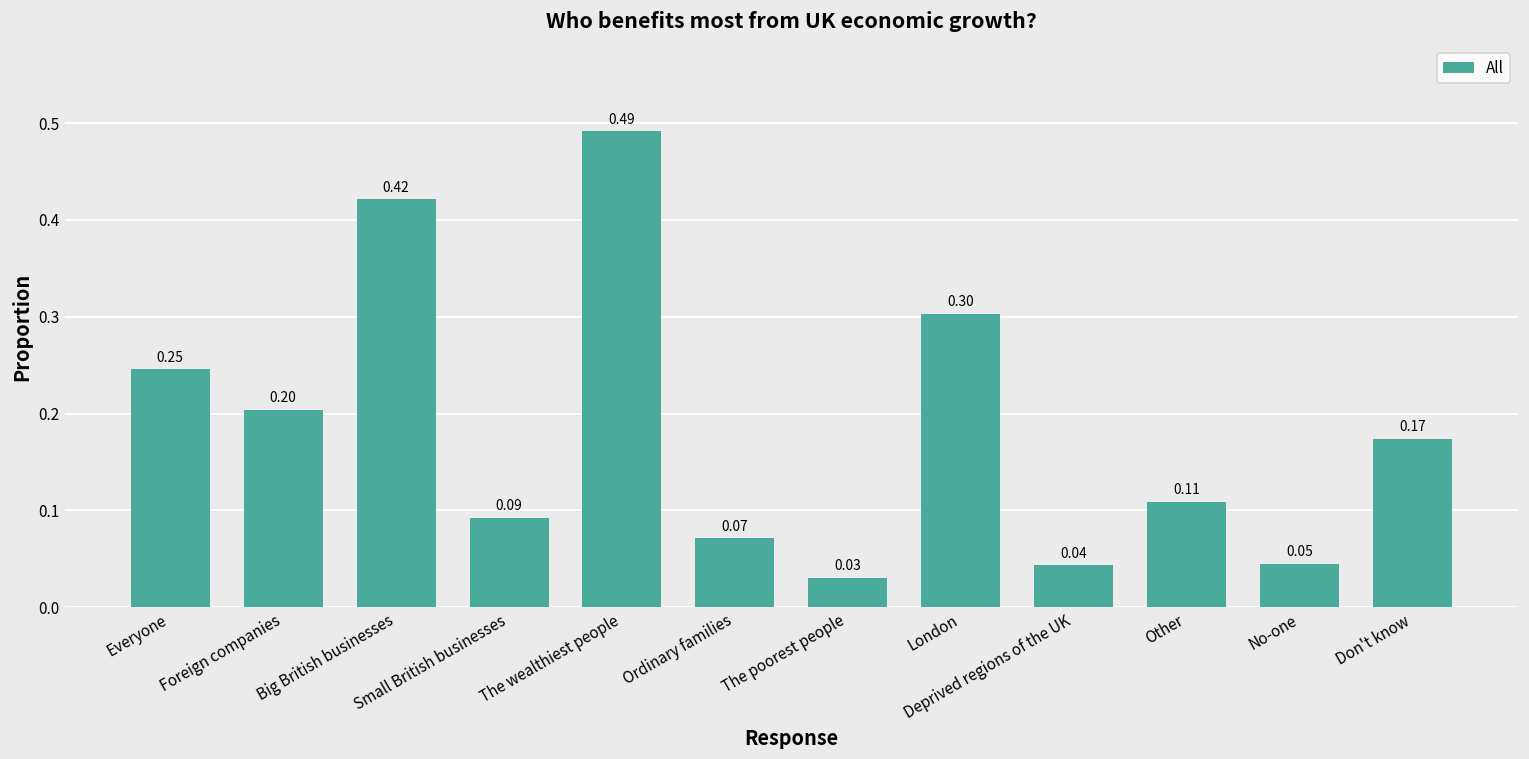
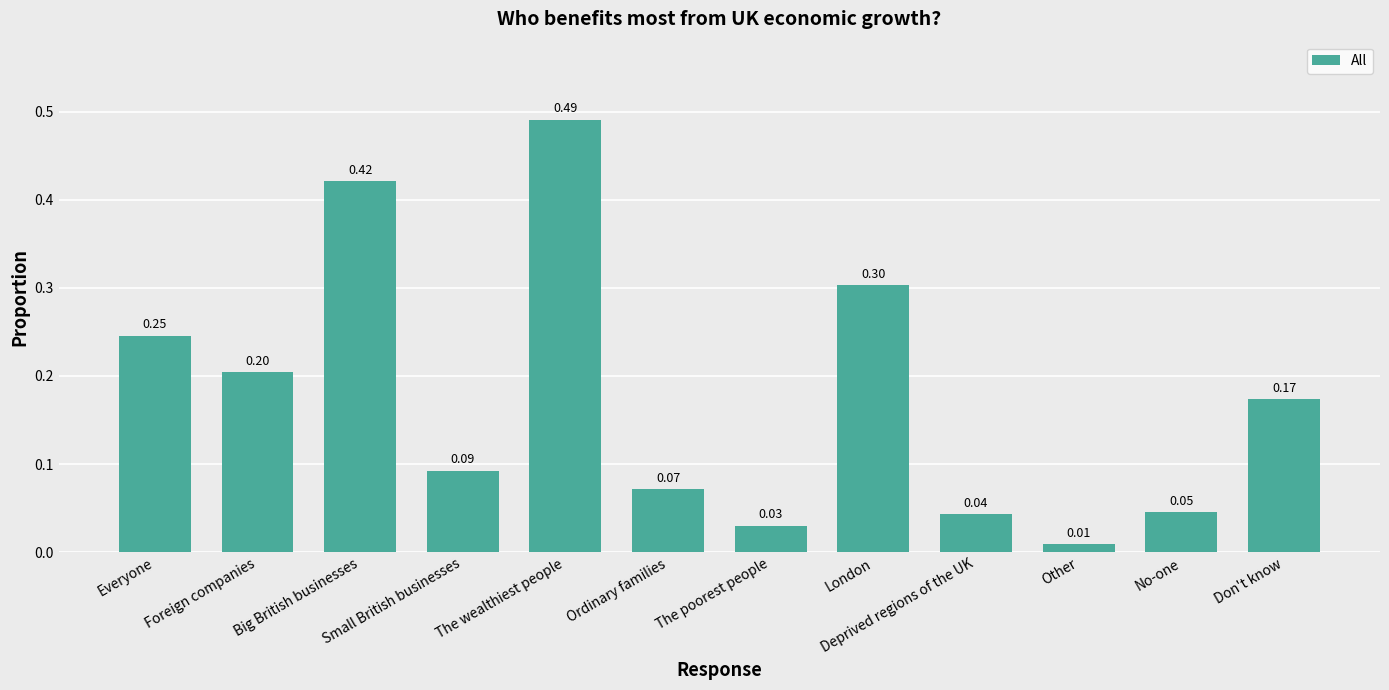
  {
    "Everyone": 0.25,
    "Foreign companies": 0.20,
    "Big British businesses": 0.42,
    "Small British businesses": 0.09,
    "The wealthiest people": 0.49,
    "Ordinary families": 0.07,
    "The poorest people": 0.03,
    "London": 0.30,
    "Deprived regions of the UK": 0.04,
-   "Other": 0.11,
+   "Other": 0.01,
    "No-one": 0.05,
    "Don't know": 0.17
  }
